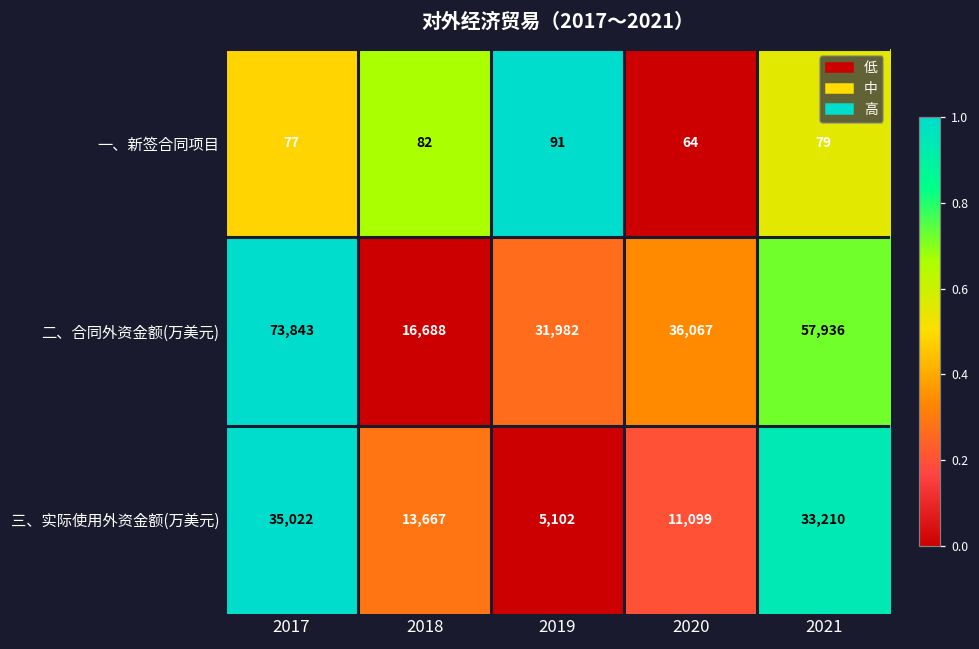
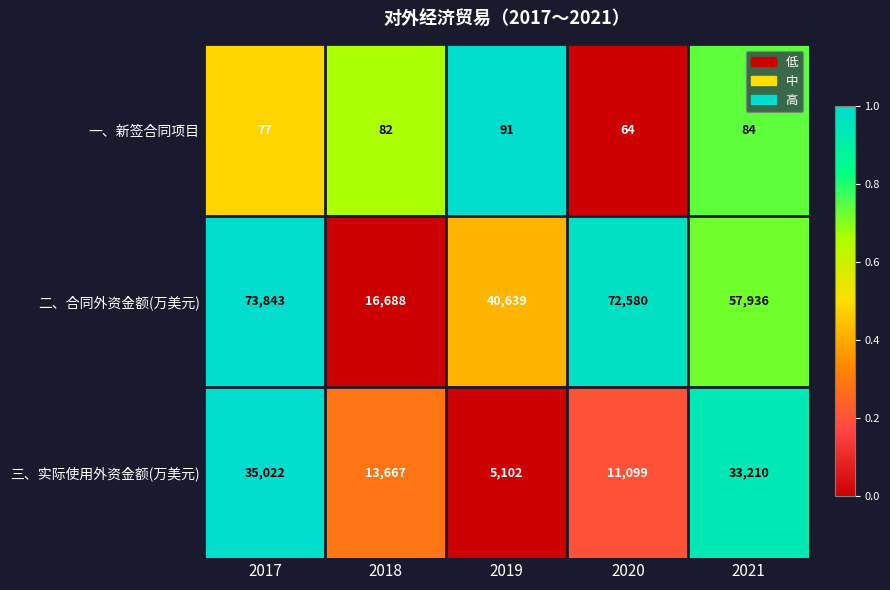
  {
    "一、新签合同项目": {
      "2017": "77",
      "2018": "82",
      "2019": "91",
      "2020": "64",
-     "2021": "79"
+     "2021": "84"
    },
    "二、合同外资金额(万美元)": {
      "2017": "73,843",
      "2018": "16,688",
-     "2019": "31,982",
-     "2020": "36,067",
+     "2019": "40,639",
+     "2020": "72,580",
      "2021": "57,936"
    },
    "三、实际使用外资金额(万美元)": {
      "2017": "35,022",
      "2018": "13,667",
      "2019": "5,102",
      "2020": "11,099",
      "2021": "33,210"
    }
  }
